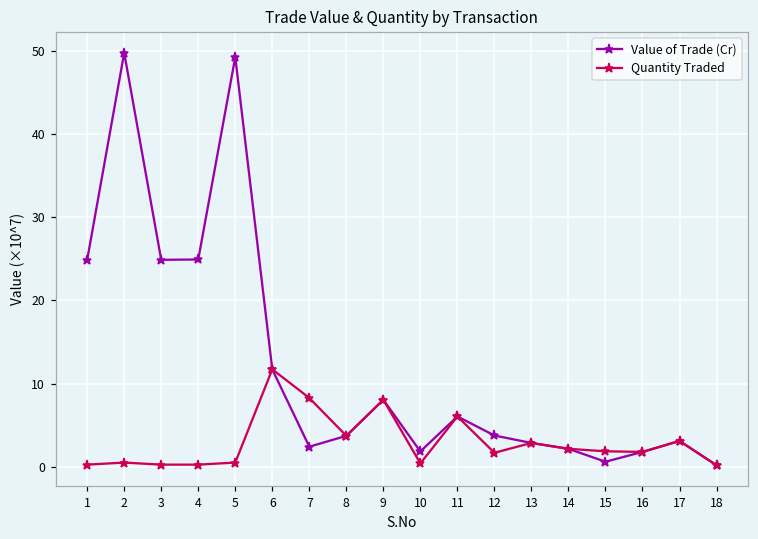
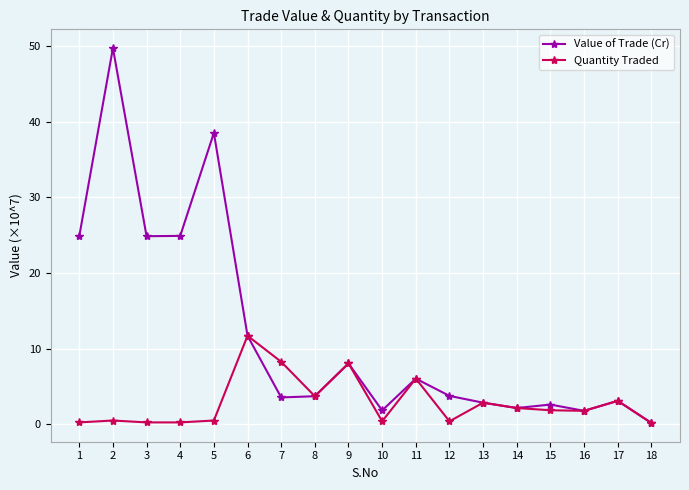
  {
    "Value of Trade (Cr)": {
      "1": 25,
      "2": 50,
      "3": 25,
      "4": 25,
-     "5": 49,
-     "7": 2,
+     "5": 39,
+     "7": 4,
      "10": 2,
      "12": 4,
-     "15": 1
+     "15": 3
    },
    "Quantity Traded": {
      "1": 0,
      "2": 1,
      "3": 0,
      "4": 0,
      "5": 1,
      "7": 8,
      "10": 0,
-     "12": 2,
+     "12": 0,
      "15": 2
    }
  }
